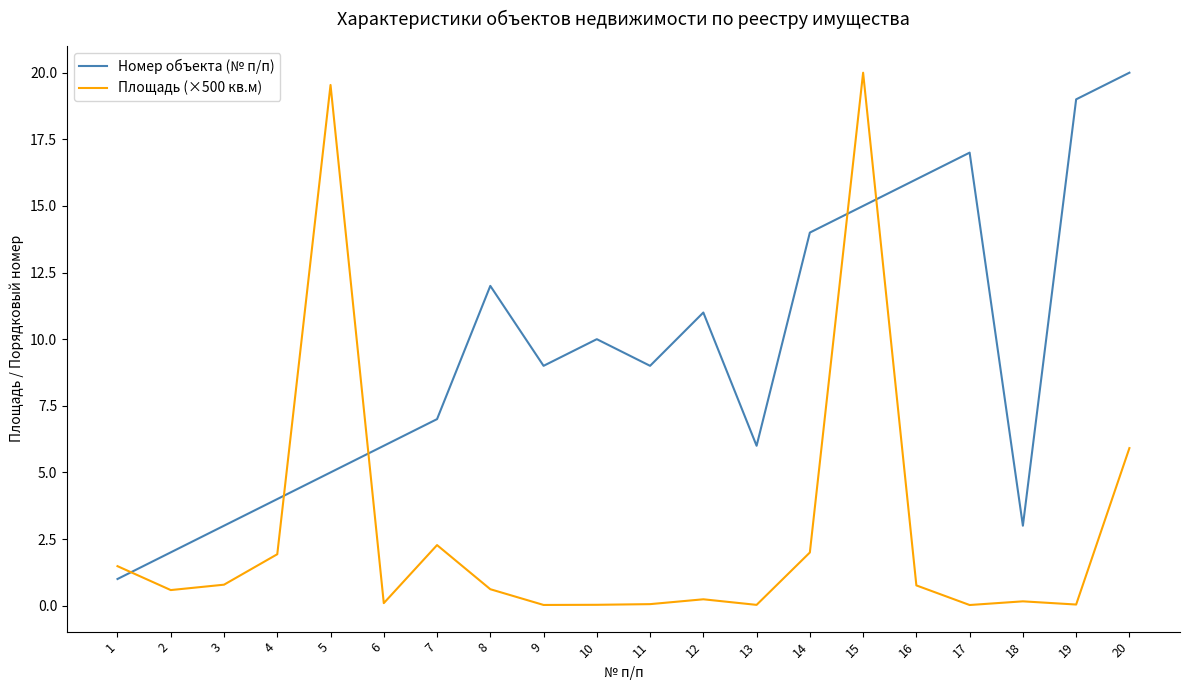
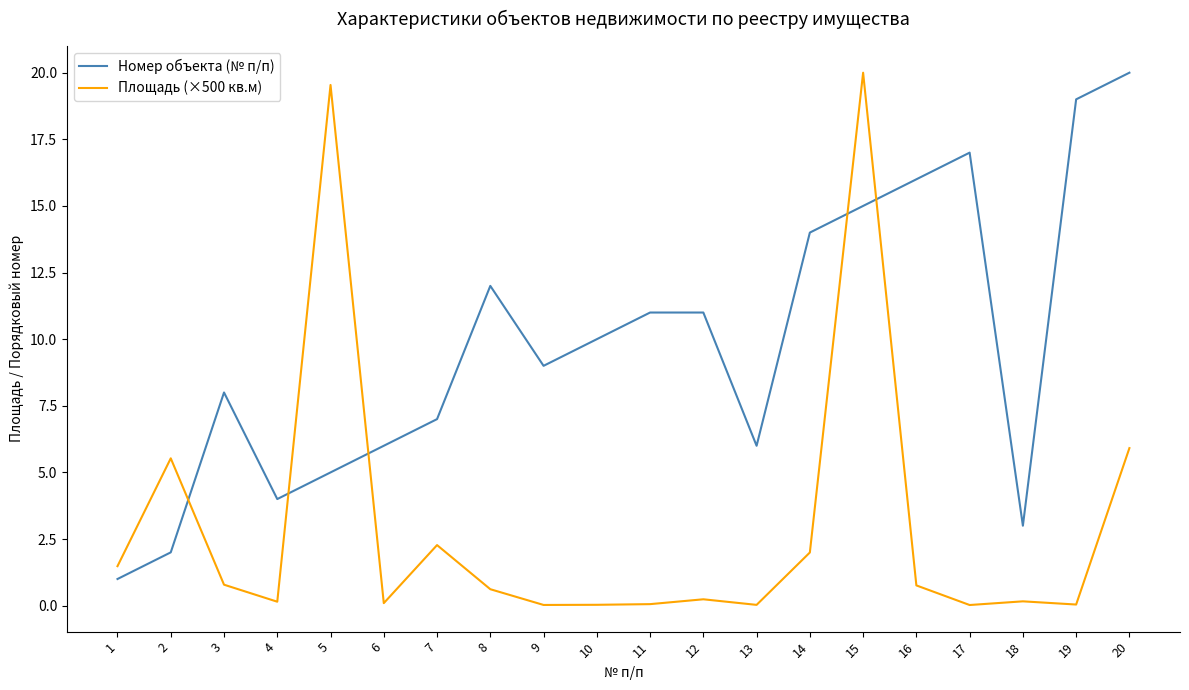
  {
    "Номер объекта (№ п/п)": {
      "1": 1,
      "2": 2,
-     "3": 3,
+     "3": 8,
      "4": 4,
      "5": 5,
      "6": 6,
      "7": 7,
      "8": 12,
      "9": 9,
      "10": 10,
-     "11": 9,
+     "11": 11,
      "12": 11,
      "13": 6,
      "14": 14,
      "15": 15,
      "16": 16,
      "17": 17,
      "18": 3,
      "19": 19,
      "20": 20
    },
    "Площадь (×500 кв.м)": {
      "1": 1.5,
-     "2": 0.6,
+     "2": 5.5,
      "3": 0.8,
-     "4": 1.9,
+     "4": 0.1,
      "5": 19.5,
      "6": 0.1,
      "7": 2.3,
      "8": 0.6,
      "9": 0.0,
      "10": 0.0,
      "11": 0.1,
      "12": 0.2,
      "13": 0.0,
      "14": 2.0,
      "15": 20.0,
      "16": 0.8,
      "17": 0.0,
      "18": 0.2,
      "19": 0.0,
      "20": 5.9
    }
  }
